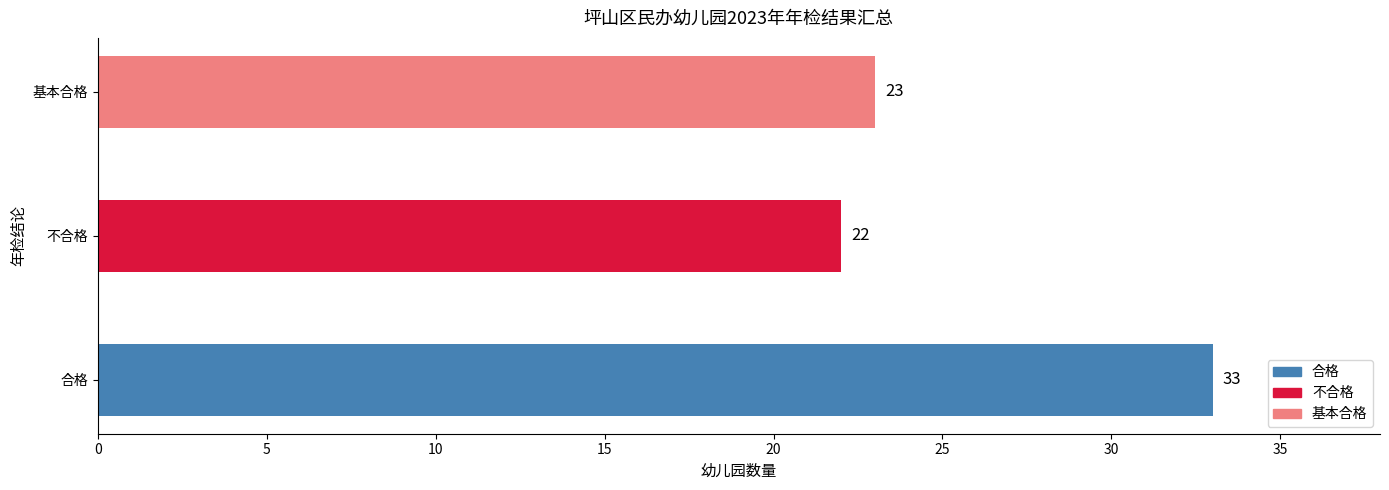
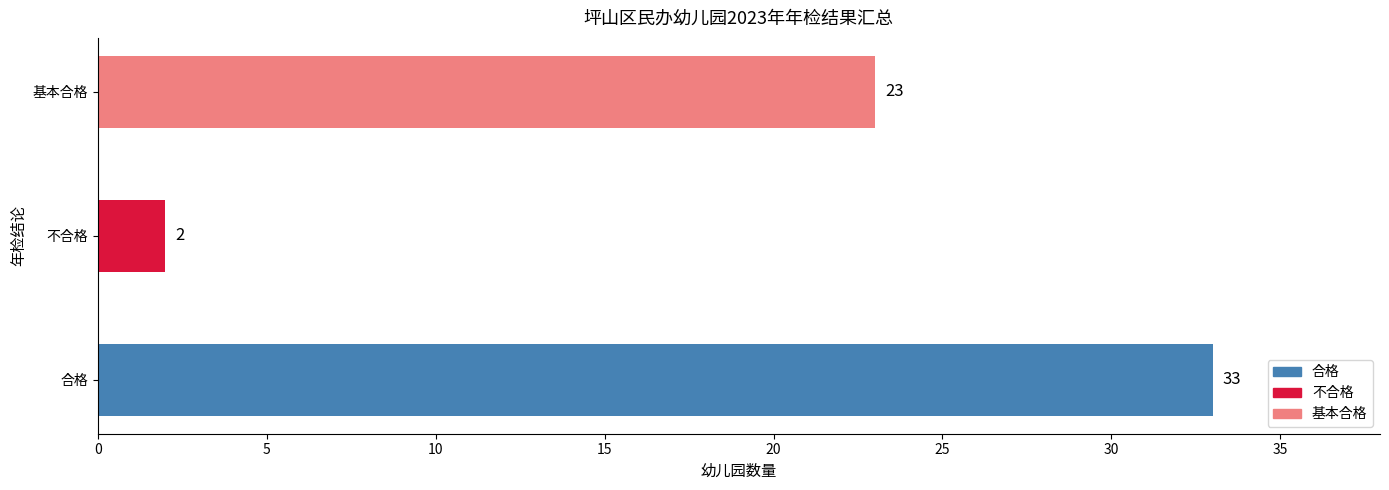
  {
    "基本合格": 23,
-   "不合格": 22,
+   "不合格": 2,
    "合格": 33
  }
